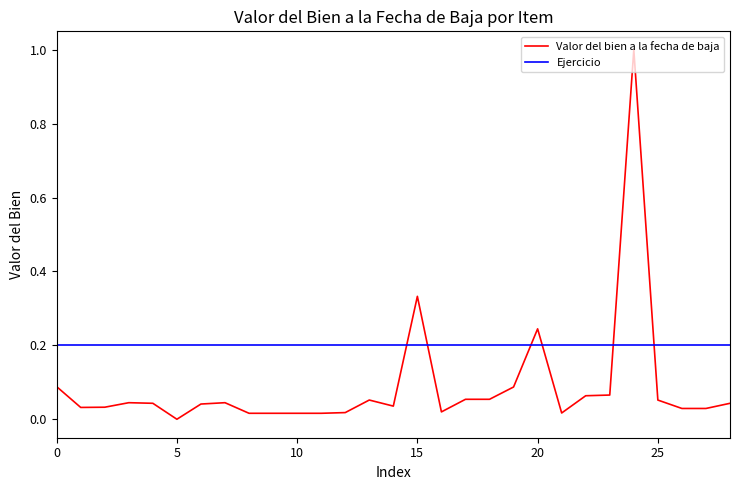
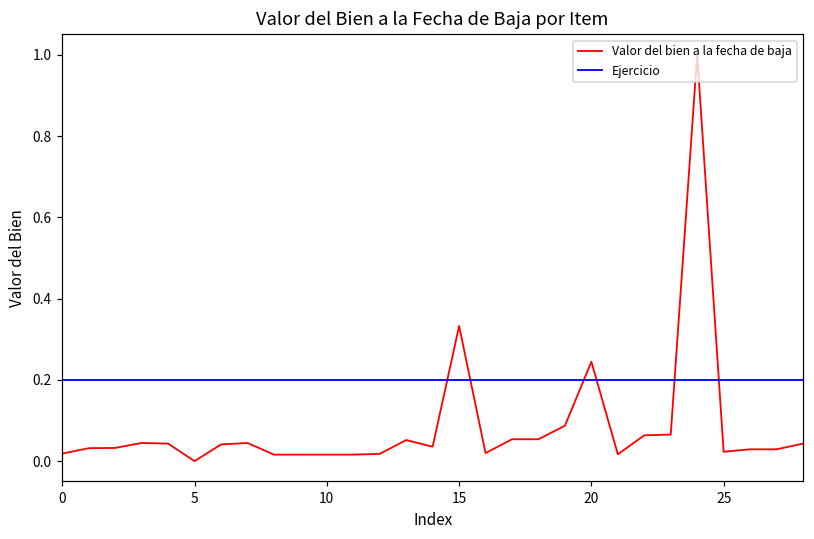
  {
    "Valor del bien a la fecha de baja": {
-     "0": 0.09,
+     "0": 0.02,
      "5": 0.00,
      "10": 0.02,
      "15": 0.33,
      "20": 0.24,
-     "25": 0.05
+     "25": 0.02
    },
    "Ejercicio": {
      "0": 0.20,
      "5": 0.20,
      "10": 0.20,
      "15": 0.20,
      "20": 0.20,
      "25": 0.20
    }
  }
